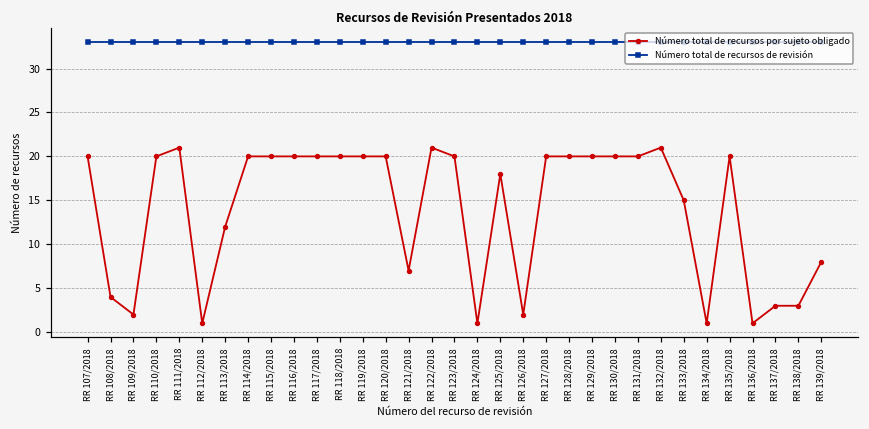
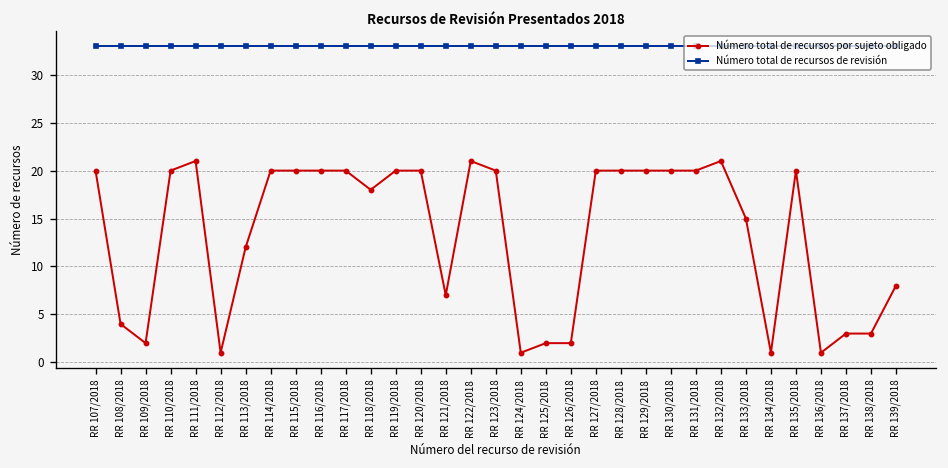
  {
    "Número total de recursos por sujeto obligado": {
      "RR 107/2018": 20,
      "RR 108/2018": 4,
      "RR 109/2018": 2,
      "RR 110/2018": 20,
      "RR 111/2018": 21,
      "RR 112/2018": 1,
      "RR 113/2018": 12,
      "RR 114/2018": 20,
      "RR 115/2018": 20,
      "RR 116/2018": 20,
      "RR 117/2018": 20,
-     "RR 118/2018": 20,
+     "RR 118/2018": 18,
      "RR 119/2018": 20,
      "RR 120/2018": 20,
      "RR 121/2018": 7,
      "RR 122/2018": 21,
      "RR 123/2018": 20,
      "RR 124/2018": 1,
-     "RR 125/2018": 18,
+     "RR 125/2018": 2,
      "RR 126/2018": 2,
      "RR 127/2018": 20,
      "RR 128/2018": 20,
      "RR 129/2018": 20,
      "RR 130/2018": 20,
      "RR 131/2018": 20,
      "RR 132/2018": 21,
      "RR 133/2018": 15,
      "RR 134/2018": 1,
      "RR 135/2018": 20,
      "RR 136/2018": 1,
      "RR 137/2018": 3,
      "RR 138/2018": 3,
      "RR 139/2018": 8
    },
    "Número total de recursos de revisión": {
      "RR 107/2018": 33,
      "RR 108/2018": 33,
      "RR 109/2018": 33,
      "RR 110/2018": 33,
      "RR 111/2018": 33,
      "RR 112/2018": 33,
      "RR 113/2018": 33,
      "RR 114/2018": 33,
      "RR 115/2018": 33,
      "RR 116/2018": 33,
      "RR 117/2018": 33,
      "RR 118/2018": 33,
      "RR 119/2018": 33,
      "RR 120/2018": 33,
      "RR 121/2018": 33,
      "RR 122/2018": 33,
      "RR 123/2018": 33,
      "RR 124/2018": 33,
      "RR 125/2018": 33,
      "RR 126/2018": 33,
      "RR 127/2018": 33,
      "RR 128/2018": 33,
      "RR 129/2018": 33,
      "RR 130/2018": 33
    }
  }
